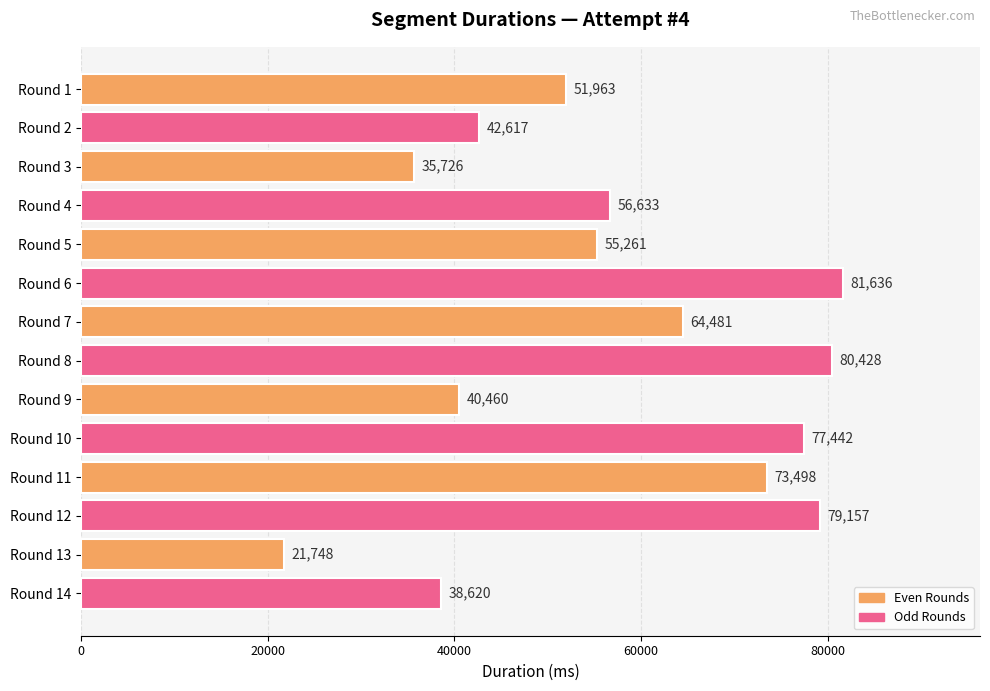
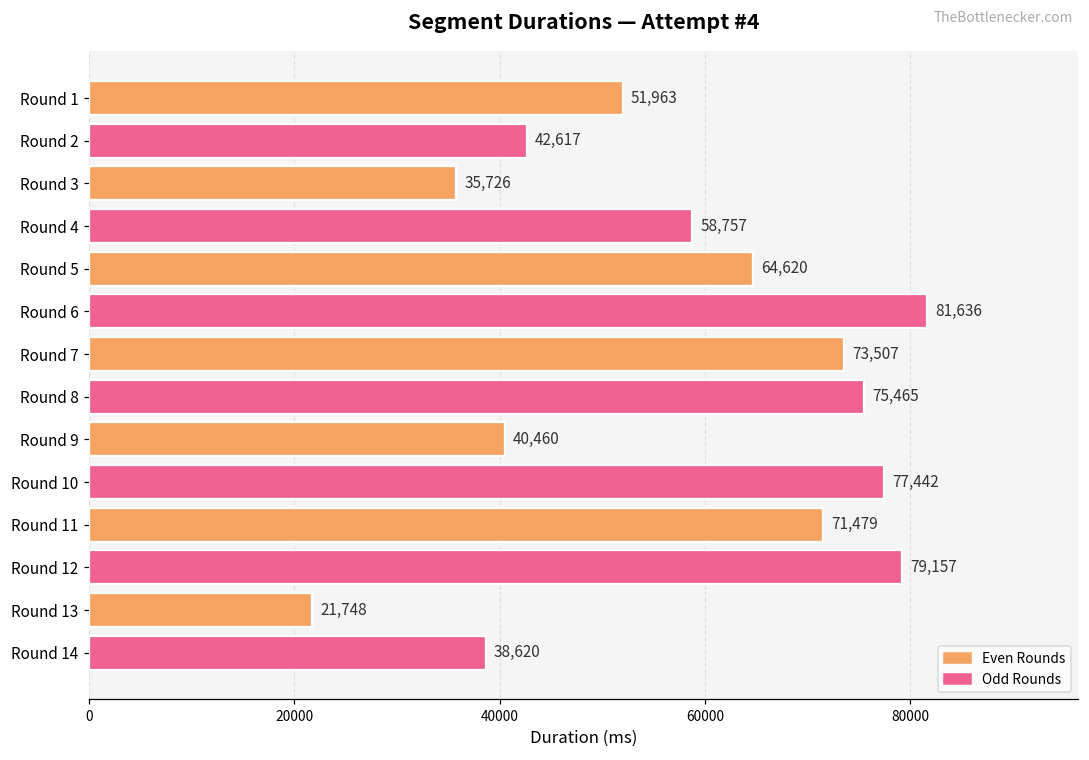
  {
    "Round 1": "51,963",
    "Round 2": "42,617",
    "Round 3": "35,726",
-   "Round 4": "56,633",
-   "Round 5": "55,261",
+   "Round 4": "58,757",
+   "Round 5": "64,620",
    "Round 6": "81,636",
-   "Round 7": "64,481",
-   "Round 8": "80,428",
+   "Round 7": "73,507",
+   "Round 8": "75,465",
    "Round 9": "40,460",
    "Round 10": "77,442",
-   "Round 11": "73,498",
+   "Round 11": "71,479",
    "Round 12": "79,157",
    "Round 13": "21,748",
    "Round 14": "38,620"
  }
